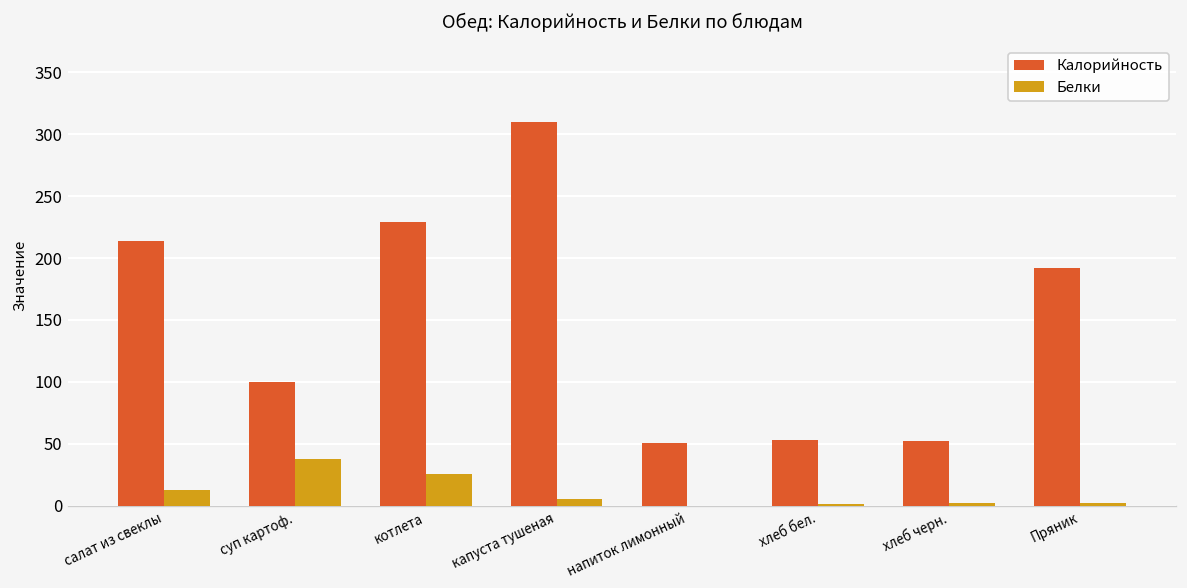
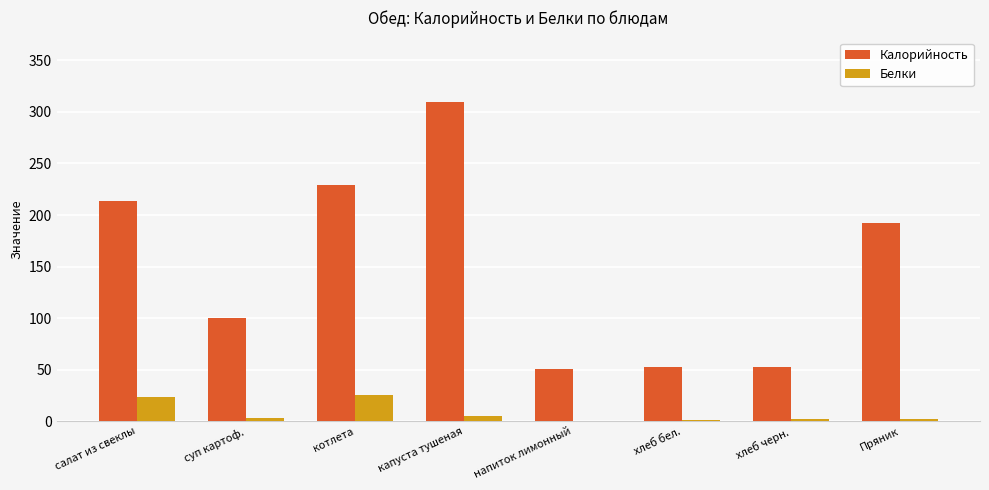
  {
    "Калорийность": {
      "салат из свеклы": 214,
      "суп картоф.": 100,
      "котлета": 229,
      "капуста тушеная": 310,
      "напиток лимонный": 51,
      "хлеб бел.": 53,
      "хлеб черн.": 53,
      "Пряник": 192
    },
    "Белки": {
-     "салат из свеклы": 12,
-     "суп картоф.": 38,
+     "салат из свеклы": 23,
+     "суп картоф.": 3,
      "котлета": 26,
      "капуста тушеная": 5,
      "Пряник": 2
    }
  }
